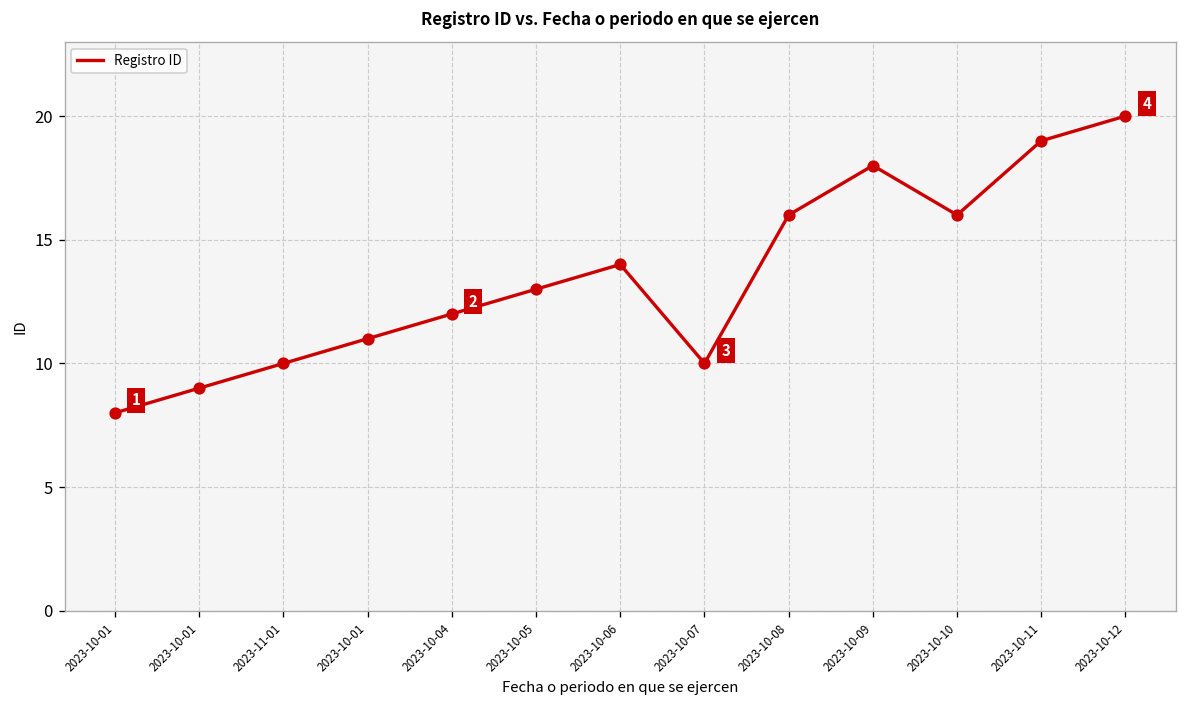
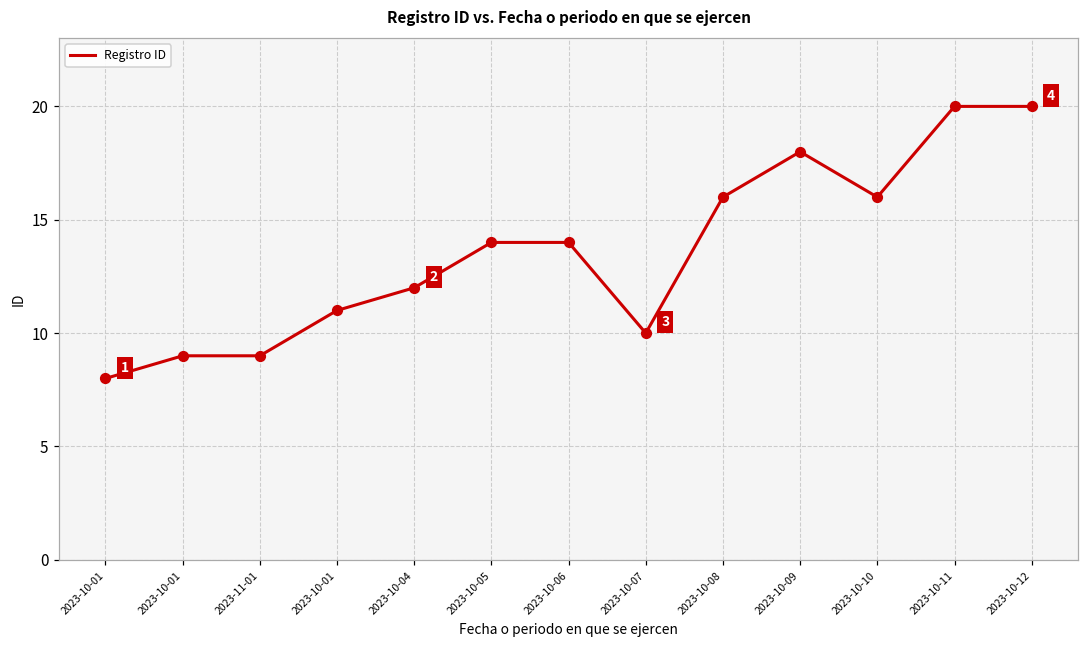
  {
-   "2023-11-01": 10,
-   "2023-10-05": 13,
+   "2023-11-01": 9,
+   "2023-10-05": 14,
    "2023-10-06": 14,
    "2023-10-08": 16,
    "2023-10-09": 18,
    "2023-10-10": 16,
-   "2023-10-11": 19
+   "2023-10-11": 20
  }
